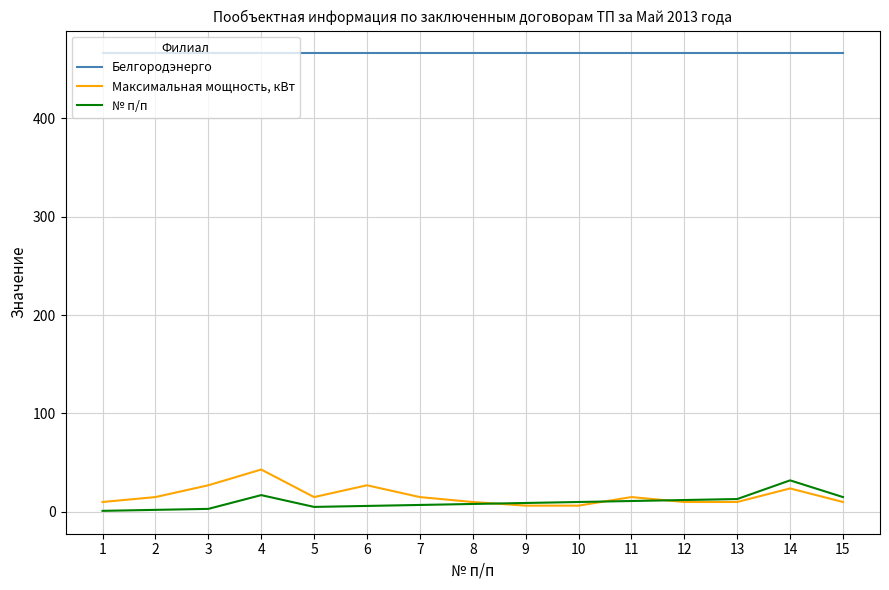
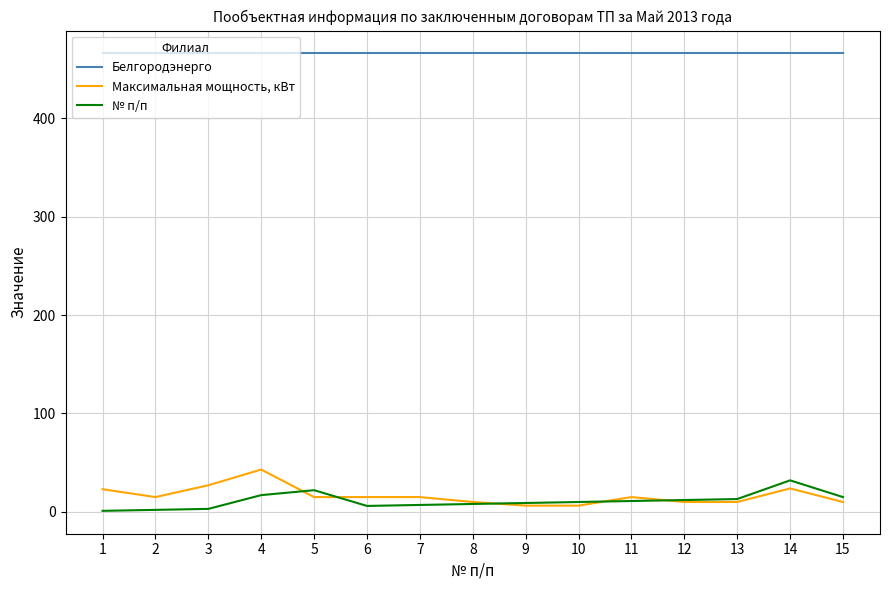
  {
    "Белгородэнерго": {
      "5": 470,
      "6": 470,
      "7": 470,
      "8": 470,
      "9": 470,
      "10": 470,
      "11": 470,
      "12": 470,
      "13": 470,
      "14": 470,
      "15": 470
    },
    "Максимальная мощность, кВт": {
-     "1": 10,
+     "1": 20,
      "2": 20,
      "3": 30,
      "4": 40,
      "5": 20,
-     "6": 30,
+     "6": 20,
      "7": 20,
      "9": 10,
      "10": 10,
      "11": 20,
      "13": 10,
      "14": 20,
      "15": 10
    },
    "№ п/п": {
      "1": 0,
      "2": 0,
      "3": 0,
      "4": 20,
-     "5": 10,
+     "5": 20,
      "6": 10,
      "7": 10,
      "9": 10,
      "10": 10,
      "11": 10,
      "13": 10,
      "14": 30,
      "15": 20
    }
  }
